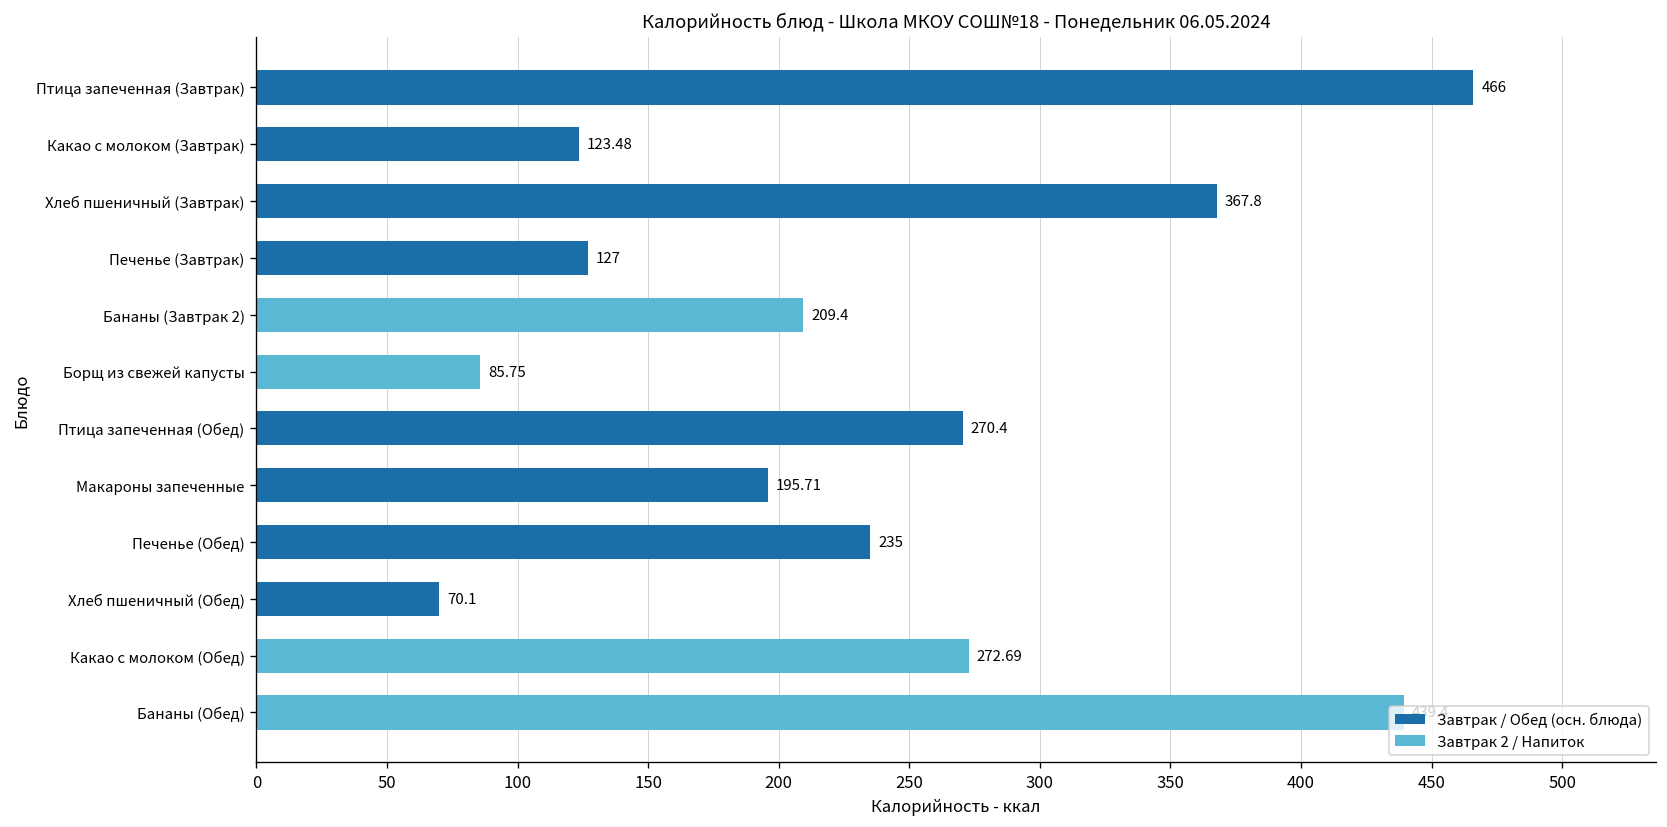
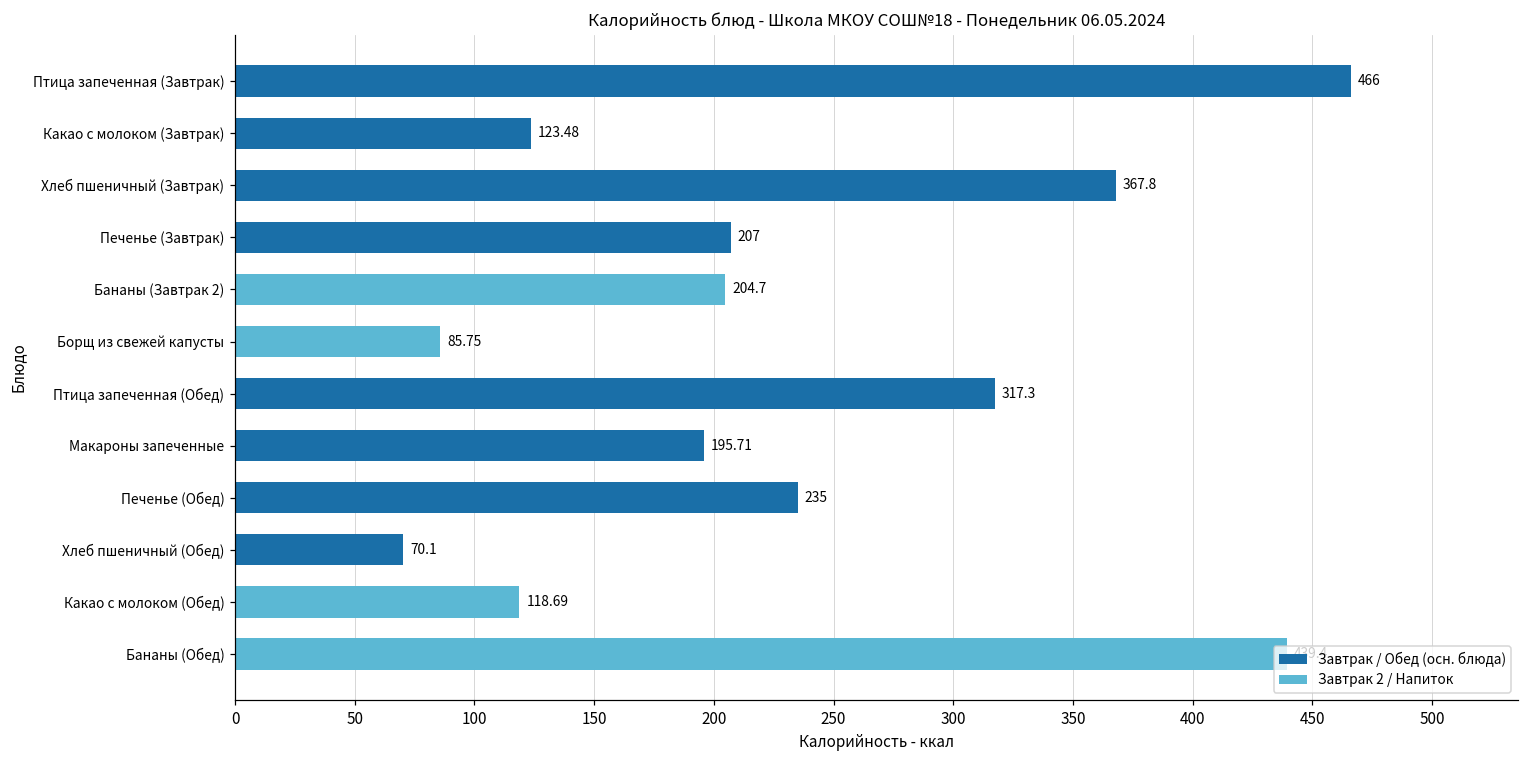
  {
    "Птица запеченная (Завтрак)": 466,
    "Какао с молоком (Завтрак)": 123.48,
    "Хлеб пшеничный (Завтрак)": 367.8,
-   "Печенье (Завтрак)": 127,
-   "Бананы (Завтрак 2)": 209.4,
+   "Печенье (Завтрак)": 207,
+   "Бананы (Завтрак 2)": 204.7,
    "Борщ из свежей капусты": 85.75,
-   "Птица запеченная (Обед)": 270.4,
+   "Птица запеченная (Обед)": 317.3,
    "Макароны запеченные": 195.71,
    "Печенье (Обед)": 235,
    "Хлеб пшеничный (Обед)": 70.1,
-   "Какао с молоком (Обед)": 272.69
+   "Какао с молоком (Обед)": 118.69
  }
